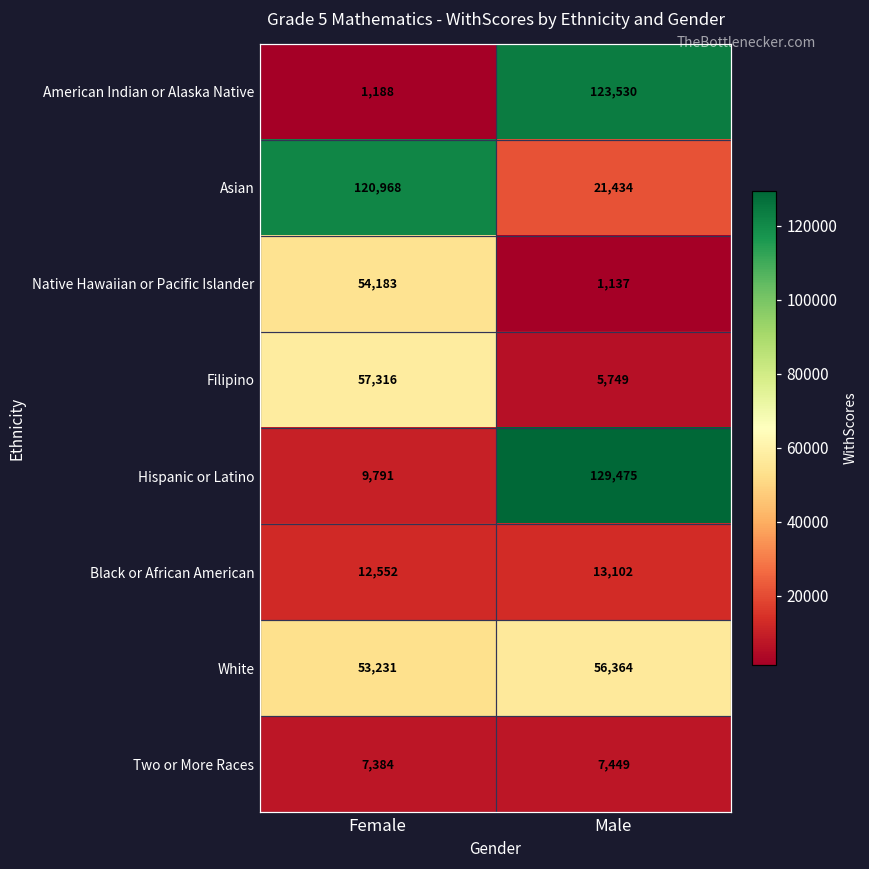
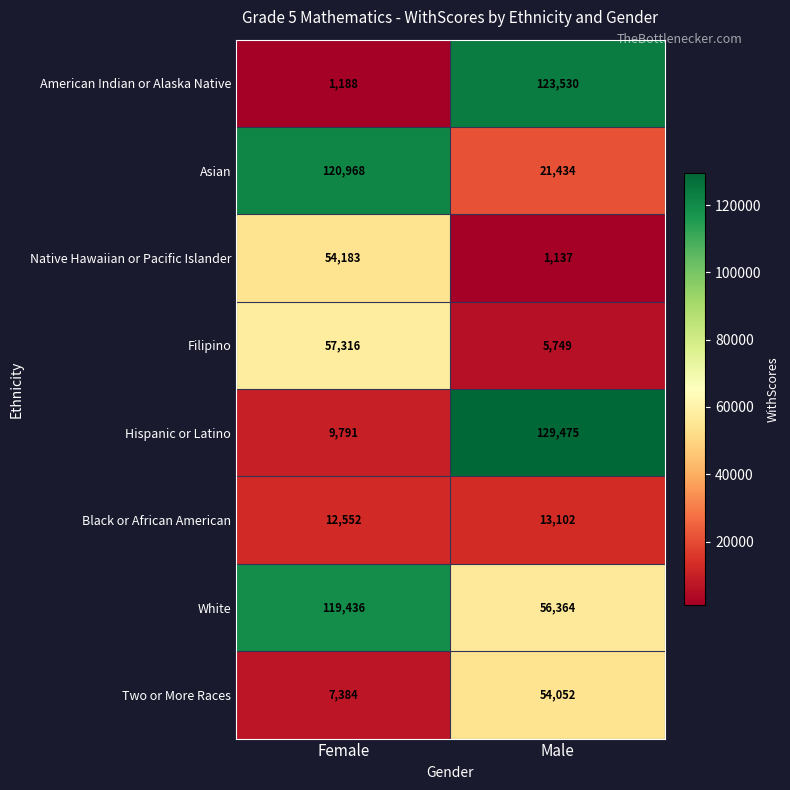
  {
    "American Indian or Alaska Native": {
      "Female": "1,188",
      "Male": "123,530"
    },
    "Asian": {
      "Female": "120,968",
      "Male": "21,434"
    },
    "Native Hawaiian or Pacific Islander": {
      "Female": "54,183",
      "Male": "1,137"
    },
    "Filipino": {
      "Female": "57,316",
      "Male": "5,749"
    },
    "Hispanic or Latino": {
      "Female": "9,791",
      "Male": "129,475"
    },
    "Black or African American": {
      "Female": "12,552",
      "Male": "13,102"
    },
    "White": {
-     "Female": "53,231",
+     "Female": "119,436",
      "Male": "56,364"
    },
    "Two or More Races": {
      "Female": "7,384",
-     "Male": "7,449"
+     "Male": "54,052"
    }
  }
